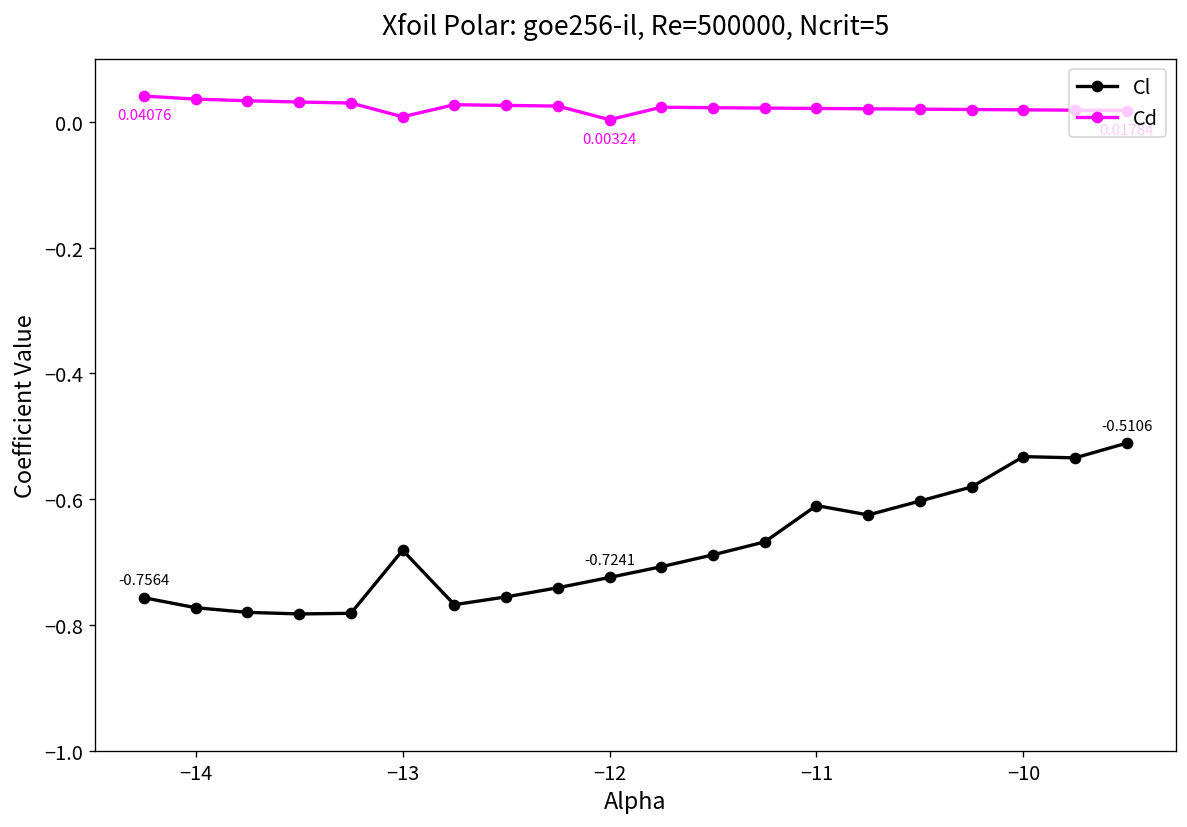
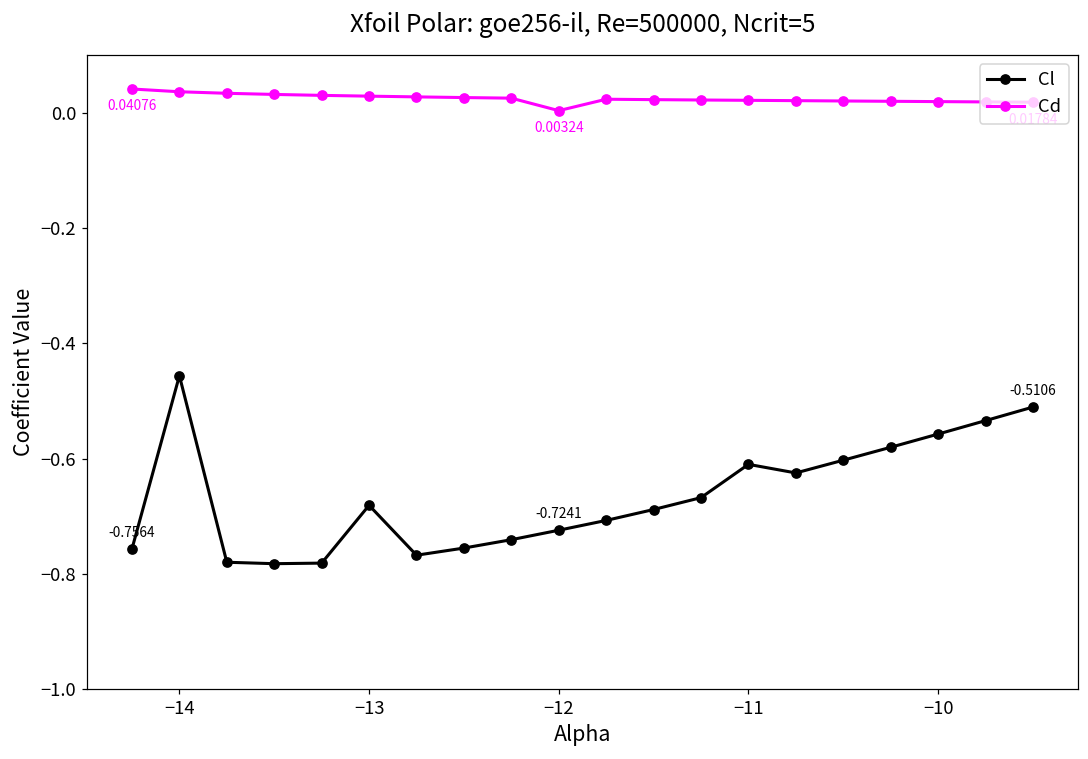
  {
    "Cl": {
-     "−14": -0.77,
+     "−14": -0.46,
      "−13": -0.68,
      "−11": -0.61,
-     "−10": -0.53
+     "−10": -0.56
    },
    "Cd": {
      "−14": 0.04,
-     "−13": 0.01,
+     "−13": 0.03,
      "−11": 0.02,
      "−10": 0.02
    }
  }
